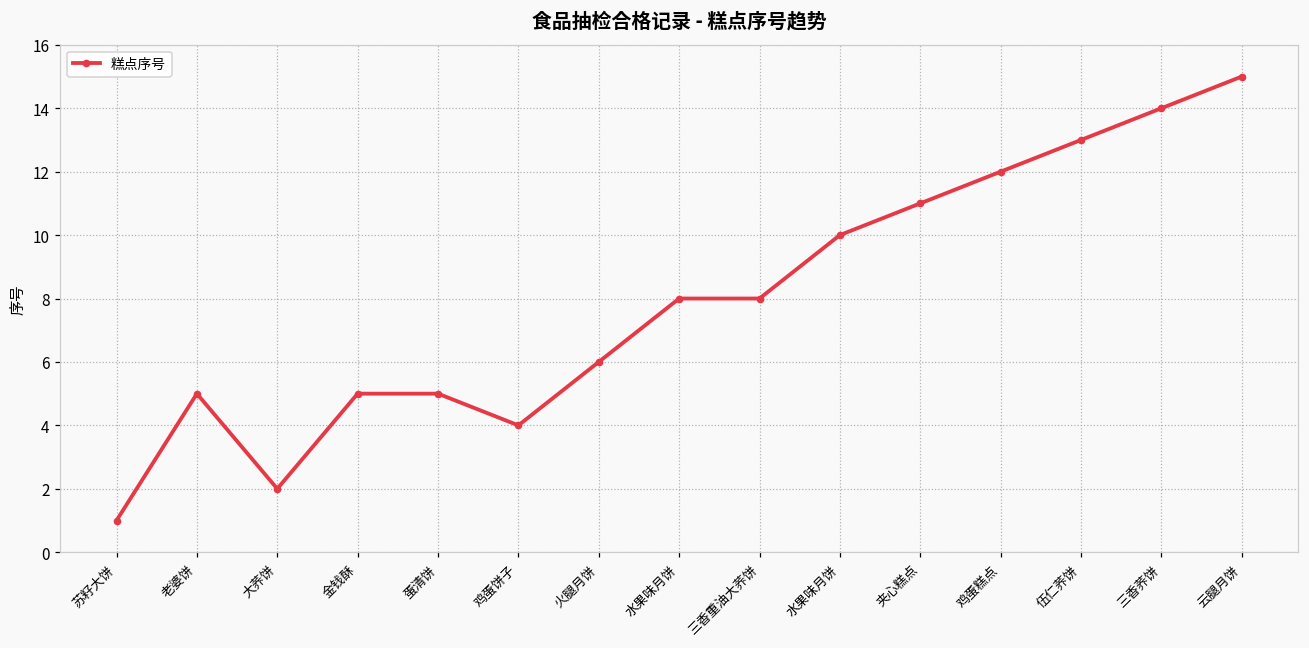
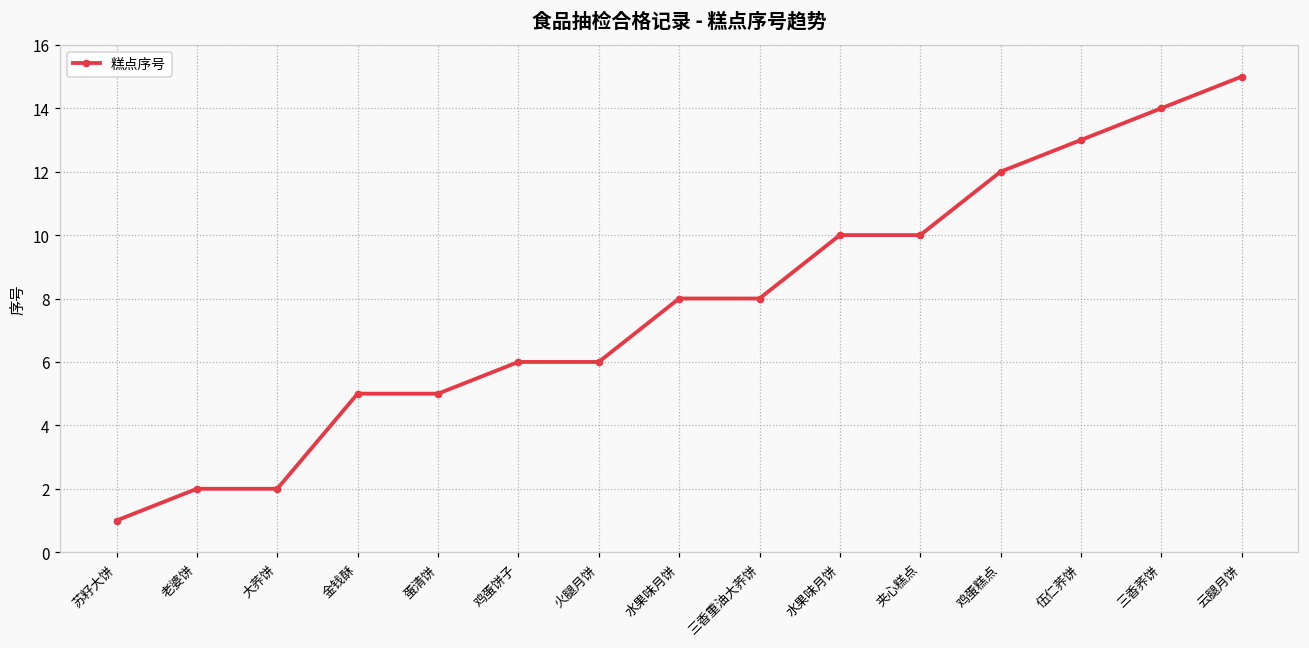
  {
    "苏籽大饼": 1,
-   "老婆饼": 5,
+   "老婆饼": 2,
    "大荞饼": 2,
    "金钱酥": 5,
    "蛋清饼": 5,
-   "鸡蛋饼子": 4,
+   "鸡蛋饼子": 6,
    "火腿月饼": 6,
    "三香重油大荞饼": 8,
-   "夹心糕点": 11,
+   "夹心糕点": 10,
    "鸡蛋糕点": 12,
    "伍仁荞饼": 13,
    "三香荞饼": 14,
    "云腿月饼": 15
  }
